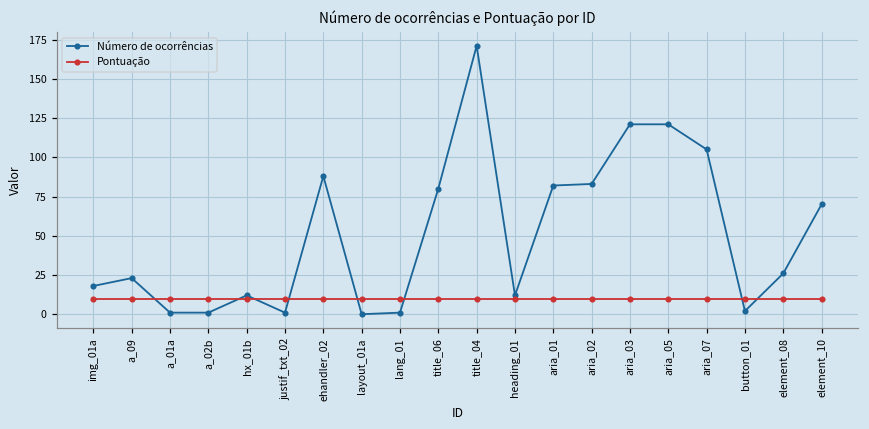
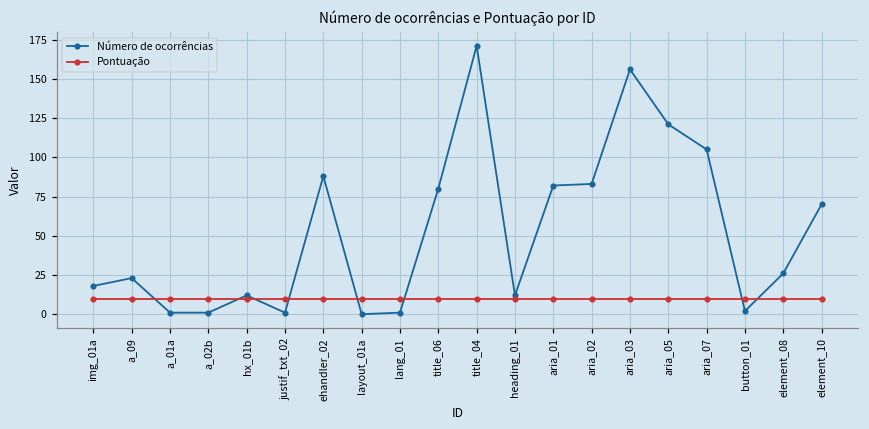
  {
    "Número de ocorrências": {
      "img_01a": 18,
      "a_09": 23,
      "a_01a": 1,
      "a_02b": 1,
      "hx_01b": 12,
      "justif_txt_02": 1,
      "ehandler_02": 88,
      "layout_01a": 0,
      "lang_01": 1,
      "title_06": 80,
      "title_04": 171,
      "heading_01": 12,
      "aria_01": 82,
      "aria_02": 83,
-     "aria_03": 121,
+     "aria_03": 156,
      "aria_05": 121,
      "aria_07": 105,
      "button_01": 2,
      "element_08": 26,
      "element_10": 70
    },
    "Pontuação": {
      "img_01a": 10,
      "a_09": 10,
      "a_01a": 10,
      "a_02b": 10,
      "hx_01b": 10,
      "justif_txt_02": 10,
      "ehandler_02": 10,
      "layout_01a": 10,
      "lang_01": 10,
      "title_06": 10,
      "title_04": 10,
      "heading_01": 10,
      "aria_01": 10,
      "aria_02": 10,
      "aria_03": 10,
      "aria_05": 10,
      "aria_07": 10,
      "button_01": 10,
      "element_08": 10,
      "element_10": 10
    }
  }
